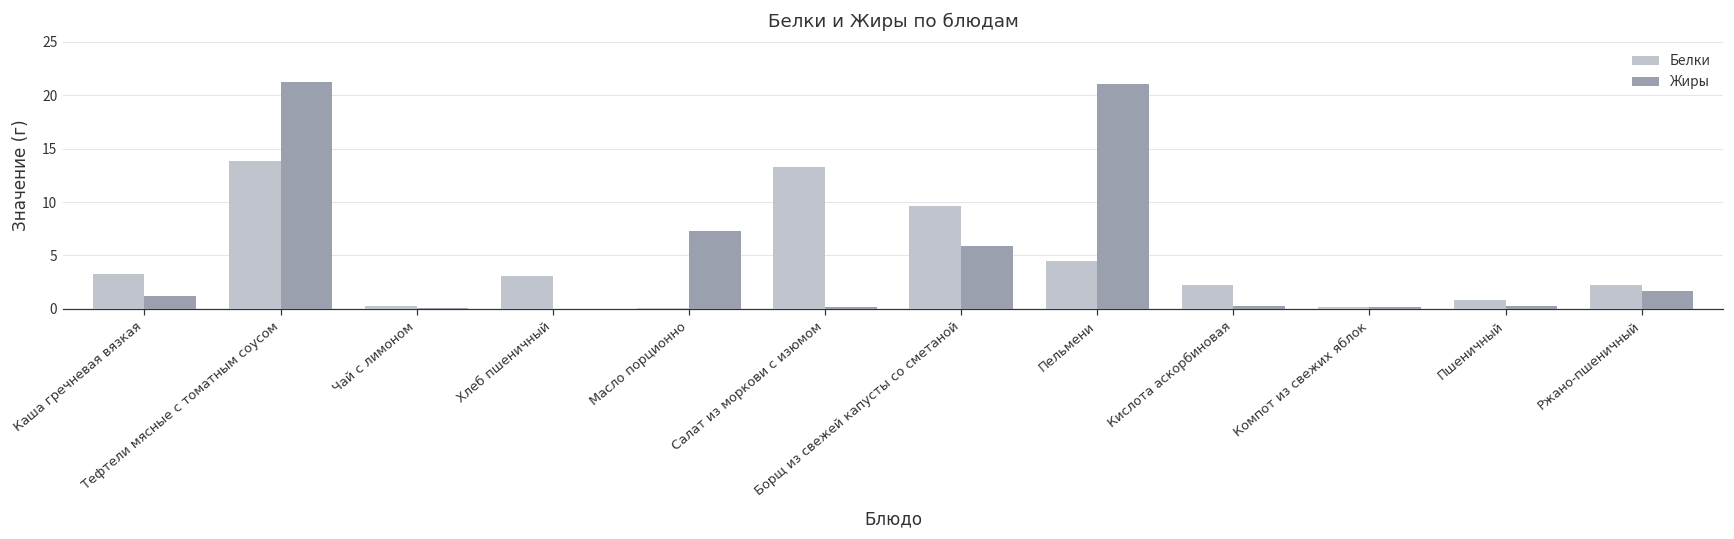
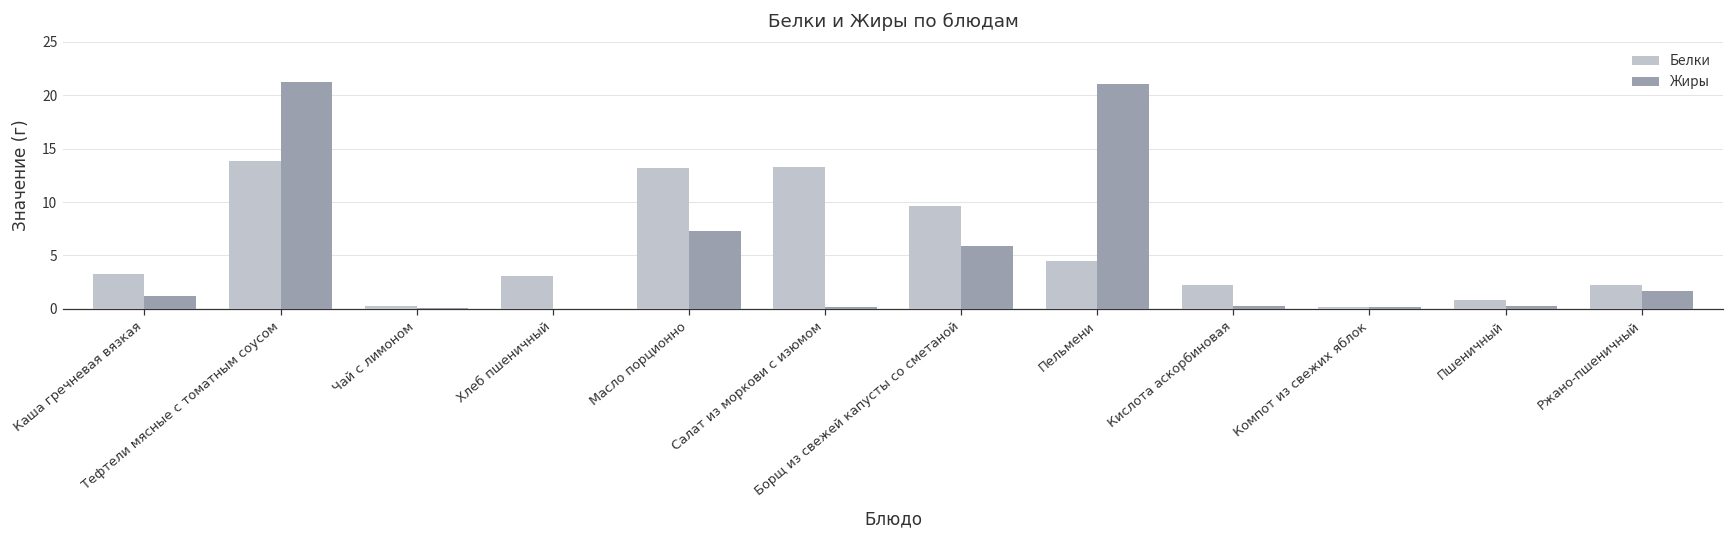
  {
    "Белки": {
      "Каша гречневая вязкая": 3,
      "Тефтели мясные с томатным соусом": 14,
      "Хлеб пшеничный": 3,
-     "Масло порционно": 0,
+     "Масло порционно": 13,
      "Салат из моркови с изюмом": 13,
      "Борщ из свежей капусты со сметаной": 10,
      "Пельмени": 4,
      "Кислота аскорбиновая": 2,
      "Пшеничный": 1,
      "Ржано-пшеничный": 2
    },
    "Жиры": {
      "Каша гречневая вязкая": 1,
      "Тефтели мясные с томатным соусом": 21,
      "Хлеб пшеничный": 0,
      "Масло порционно": 7,
      "Борщ из свежей капусты со сметаной": 6,
      "Пельмени": 21,
      "Кислота аскорбиновая": 0,
      "Пшеничный": 0,
      "Ржано-пшеничный": 2
    }
  }
